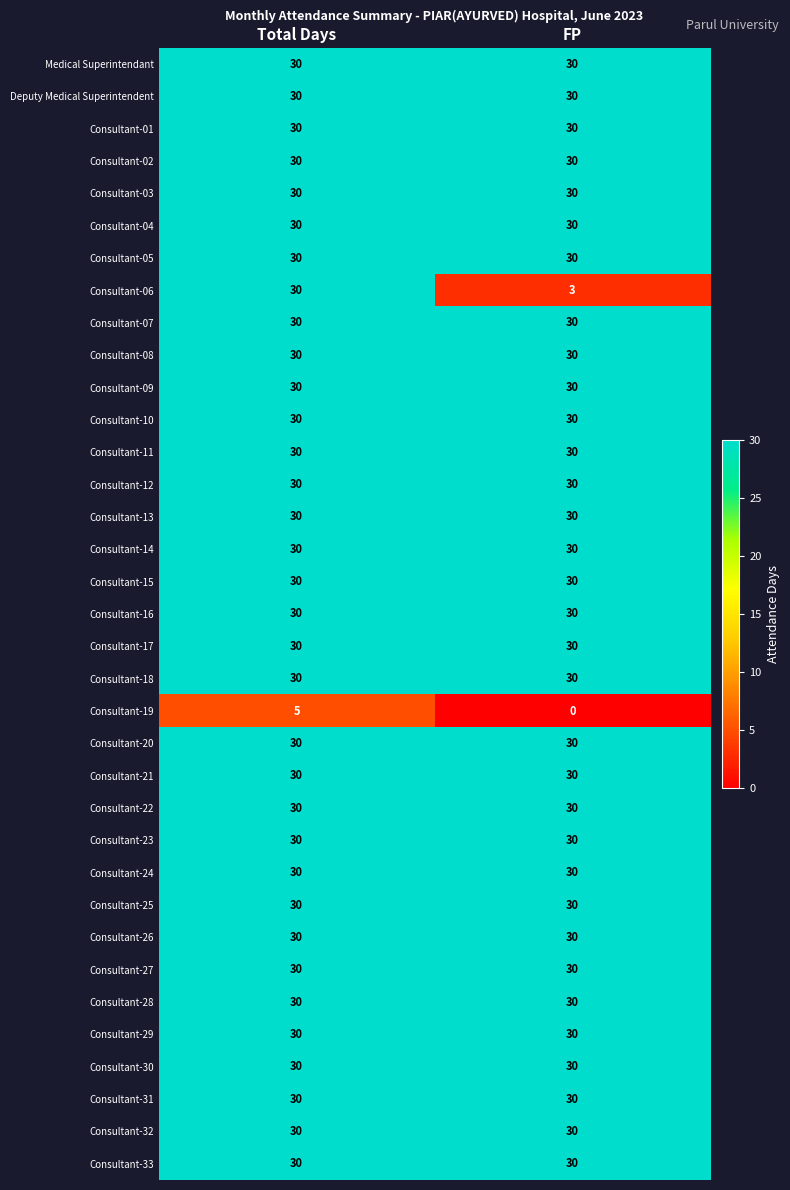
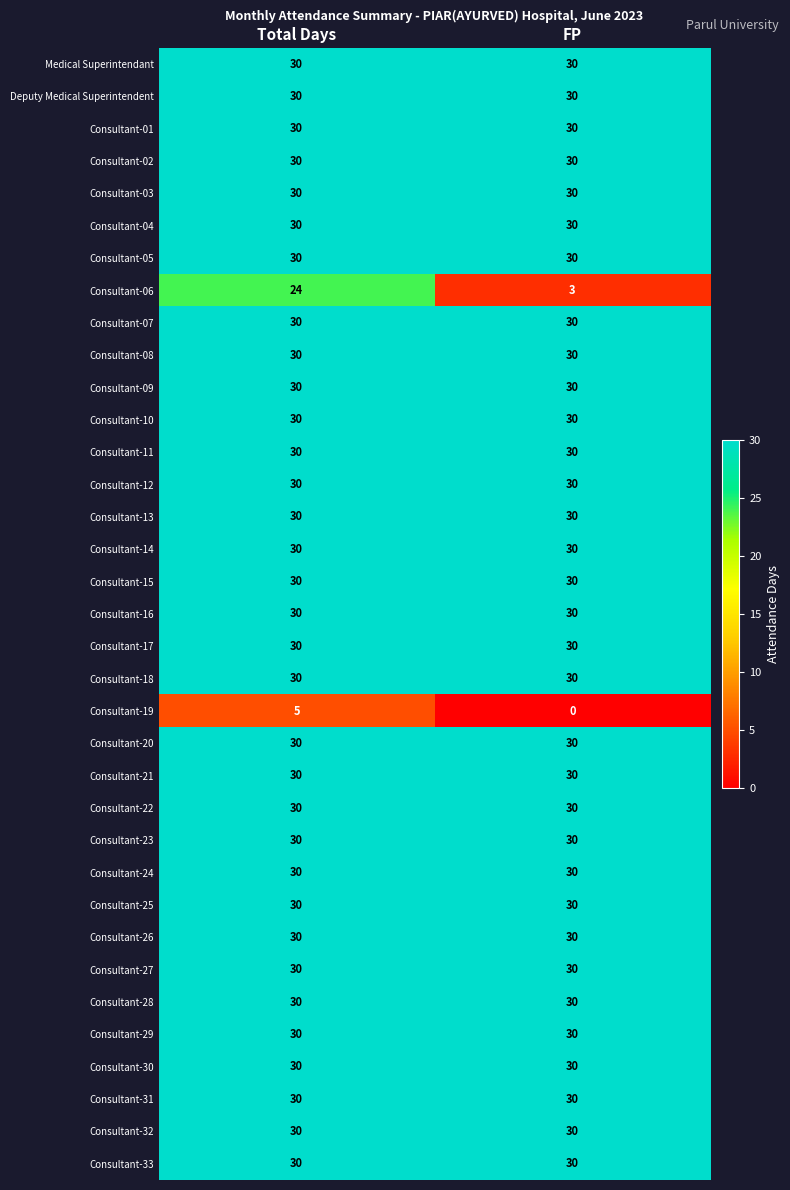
  {
    "Medical Superintendant": {
      "Total Days": 30,
      "FP": 30
    },
    "Deputy Medical Superintendent": {
      "Total Days": 30,
      "FP": 30
    },
    "Consultant-01": {
      "Total Days": 30,
      "FP": 30
    },
    "Consultant-02": {
      "Total Days": 30,
      "FP": 30
    },
    "Consultant-03": {
      "Total Days": 30,
      "FP": 30
    },
    "Consultant-04": {
      "Total Days": 30,
      "FP": 30
    },
    "Consultant-05": {
      "Total Days": 30,
      "FP": 30
    },
    "Consultant-06": {
-     "Total Days": 30,
+     "Total Days": 24,
      "FP": 3
    },
    "Consultant-07": {
      "Total Days": 30,
      "FP": 30
    },
    "Consultant-08": {
      "Total Days": 30,
      "FP": 30
    },
    "Consultant-09": {
      "Total Days": 30,
      "FP": 30
    },
    "Consultant-10": {
      "Total Days": 30,
      "FP": 30
    },
    "Consultant-11": {
      "Total Days": 30,
      "FP": 30
    },
    "Consultant-12": {
      "Total Days": 30,
      "FP": 30
    },
    "Consultant-13": {
      "Total Days": 30,
      "FP": 30
    },
    "Consultant-14": {
      "Total Days": 30,
      "FP": 30
    },
    "Consultant-15": {
      "Total Days": 30,
      "FP": 30
    },
    "Consultant-16": {
      "Total Days": 30,
      "FP": 30
    },
    "Consultant-17": {
      "Total Days": 30,
      "FP": 30
    },
    "Consultant-18": {
      "Total Days": 30,
      "FP": 30
    },
    "Consultant-19": {
      "Total Days": 5,
      "FP": 0
    },
    "Consultant-20": {
      "Total Days": 30,
      "FP": 30
    },
    "Consultant-21": {
      "Total Days": 30,
      "FP": 30
    },
    "Consultant-22": {
      "Total Days": 30,
      "FP": 30
    },
    "Consultant-23": {
      "Total Days": 30,
      "FP": 30
    },
    "Consultant-24": {
      "Total Days": 30,
      "FP": 30
    },
    "Consultant-25": {
      "Total Days": 30,
      "FP": 30
    },
    "Consultant-26": {
      "Total Days": 30,
      "FP": 30
    },
    "Consultant-27": {
      "Total Days": 30,
      "FP": 30
    },
    "Consultant-28": {
      "Total Days": 30,
      "FP": 30
    },
    "Consultant-29": {
      "Total Days": 30,
      "FP": 30
    },
    "Consultant-30": {
      "Total Days": 30,
      "FP": 30
    },
    "Consultant-31": {
      "Total Days": 30,
      "FP": 30
    },
    "Consultant-32": {
      "Total Days": 30,
      "FP": 30
    },
    "Consultant-33": {
      "Total Days": 30,
      "FP": 30
    }
  }
